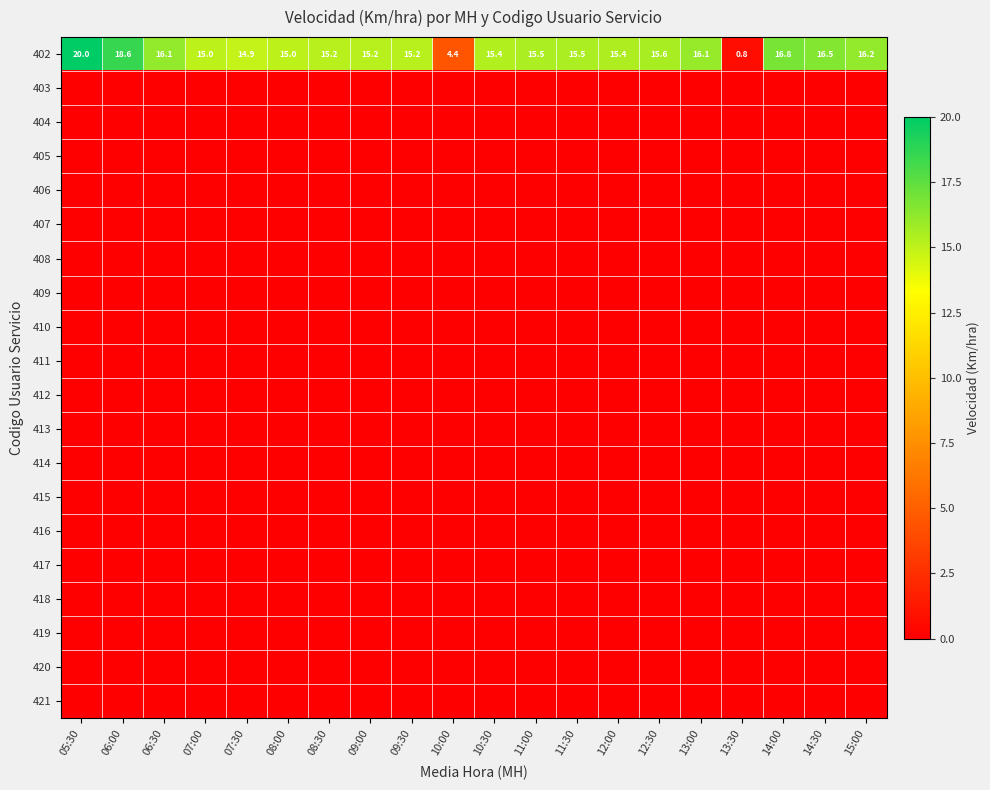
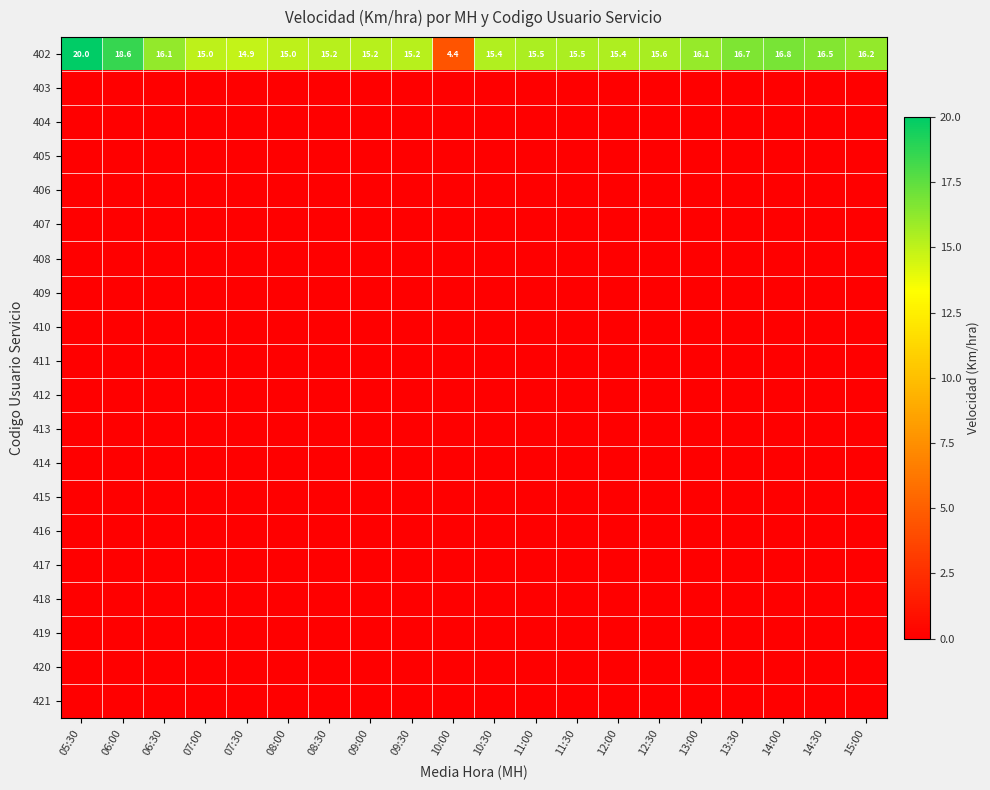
  {
    "402": {
      "05:30": 20.0,
      "06:00": 18.6,
      "06:30": 16.1,
      "07:00": 15.0,
      "07:30": 14.9,
      "08:00": 15.0,
      "08:30": 15.2,
      "09:00": 15.2,
      "09:30": 15.2,
      "10:00": 4.4,
      "10:30": 15.4,
      "11:00": 15.5,
      "11:30": 15.5,
      "12:00": 15.4,
      "12:30": 15.6,
      "13:00": 16.1,
-     "13:30": 0.8,
+     "13:30": 16.7,
      "14:00": 16.8,
      "14:30": 16.5,
      "15:00": 16.2
    }
  }
